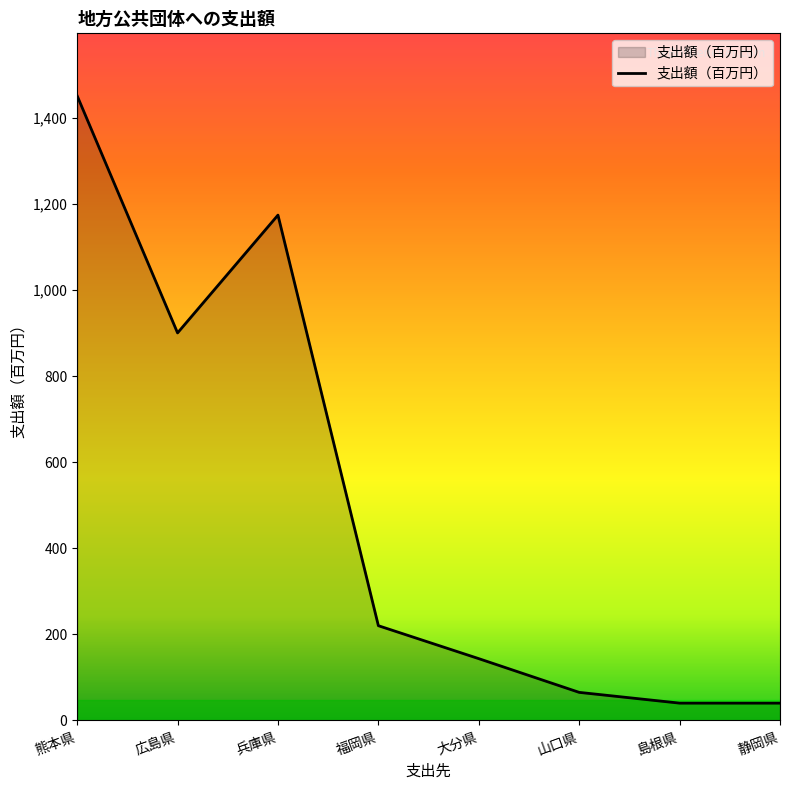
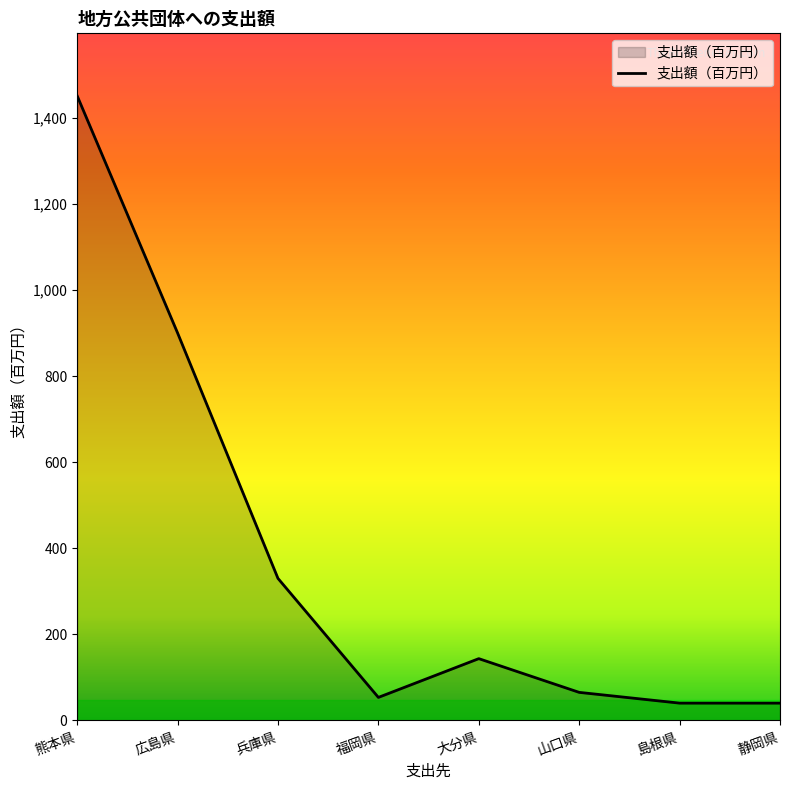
  {
    "熊本県": "1,450",
    "広島県": "900",
-   "兵庫県": "1,170",
-   "福岡県": "220",
+   "兵庫県": "330",
+   "福岡県": "50",
    "大分県": "140",
    "山口県": "70"
  }
